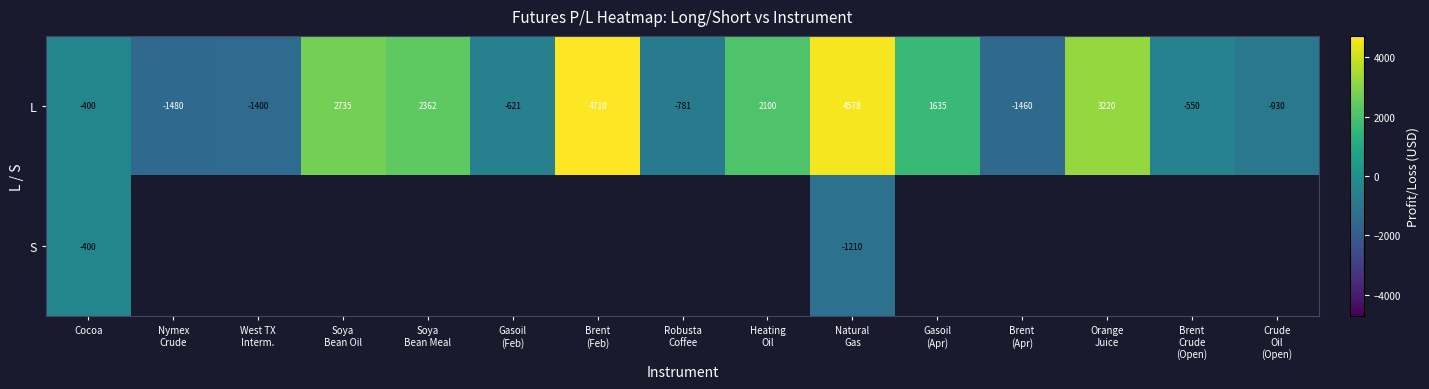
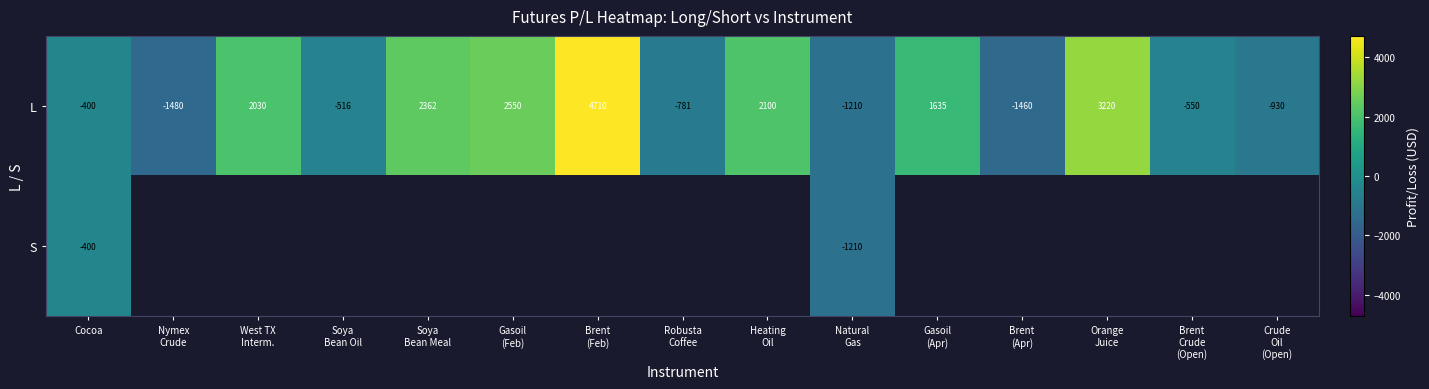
  {
    "L": {
      "Cocoa": -400,
      "Nymex Crude": -1480,
-     "West TX Interm.": -1400,
-     "Soya Bean Oil": 2735,
+     "West TX Interm.": 2030,
+     "Soya Bean Oil": -516,
      "Soya Bean Meal": 2362,
-     "Gasoil (Feb)": -621,
+     "Gasoil (Feb)": 2550,
      "Brent (Feb)": 4710,
      "Robusta Coffee": -781,
      "Heating Oil": 2100,
-     "Natural Gas": 4578,
+     "Natural Gas": -1210,
      "Gasoil (Apr)": 1635,
      "Brent (Apr)": -1460,
      "Orange Juice": 3220,
      "Brent Crude (Open)": -550,
      "Crude Oil (Open)": -930
    },
    "S": {
      "Cocoa": -400,
      "Natural Gas": -1210
    }
  }
